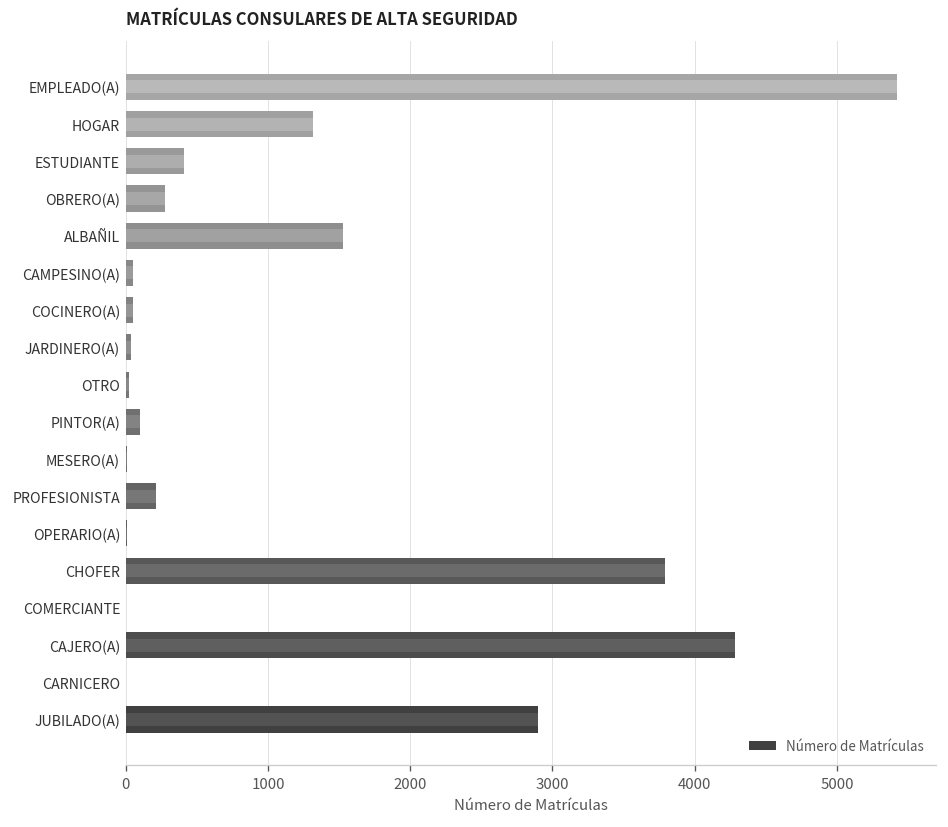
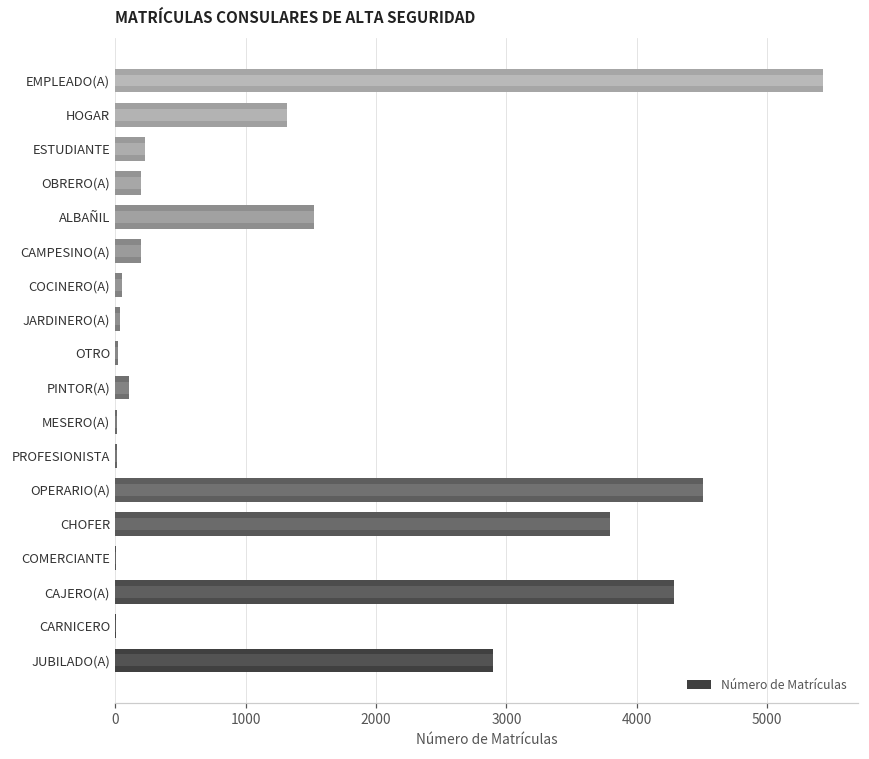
  {
    "Número de Matrículas": {
      "EMPLEADO(A)": 5430,
      "HOGAR": 1320,
-     "ESTUDIANTE": 410,
-     "OBRERO(A)": 280,
+     "ESTUDIANTE": 230,
+     "OBRERO(A)": 190,
      "ALBAÑIL": 1520,
-     "CAMPESINO(A)": 50,
+     "CAMPESINO(A)": 190,
      "COCINERO(A)": 50,
      "JARDINERO(A)": 30,
      "OTRO": 20,
      "PINTOR(A)": 100,
-     "PROFESIONISTA": 210,
-     "OPERARIO(A)": 10,
+     "PROFESIONISTA": 10,
+     "OPERARIO(A)": 4510,
      "CHOFER": 3800,
      "CAJERO(A)": 4280,
      "JUBILADO(A)": 2900
    }
  }
